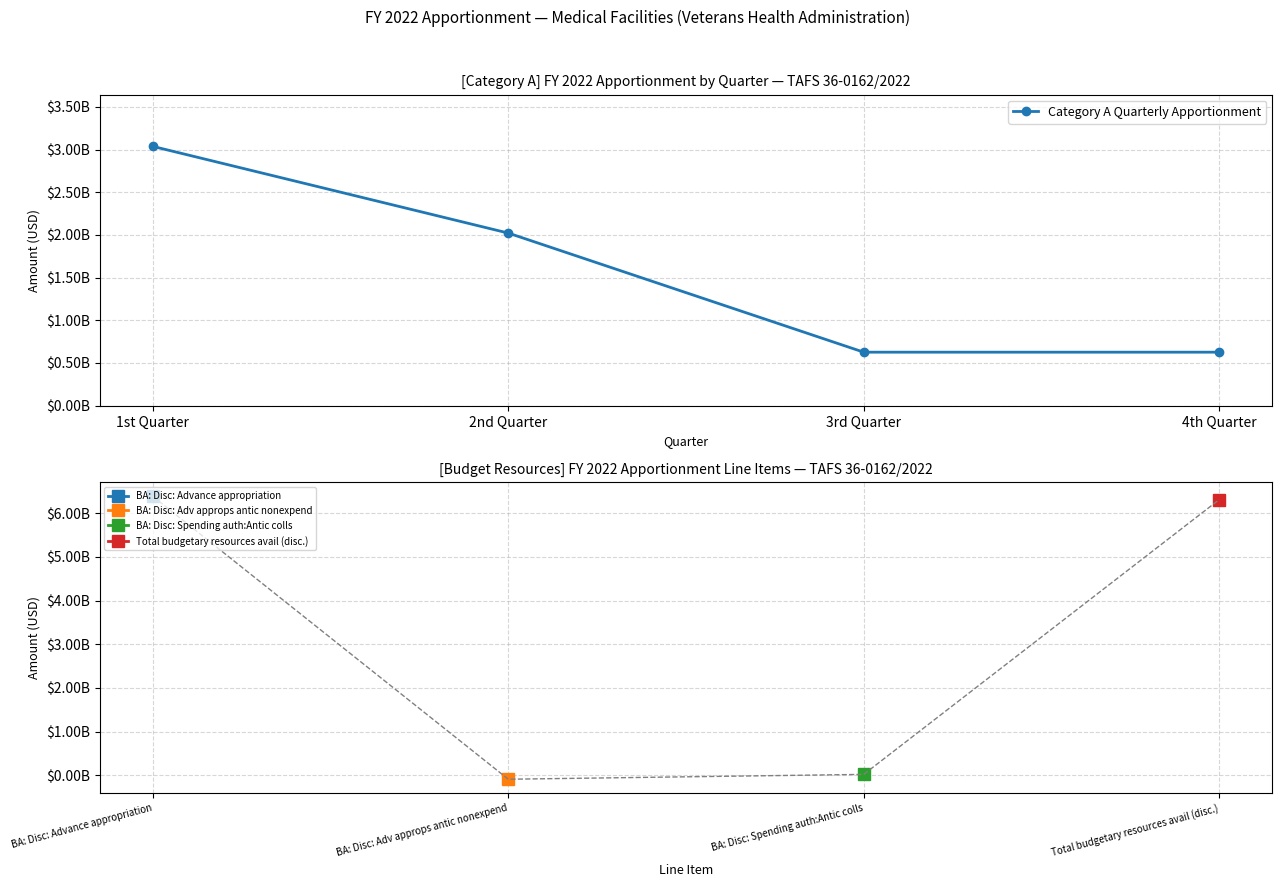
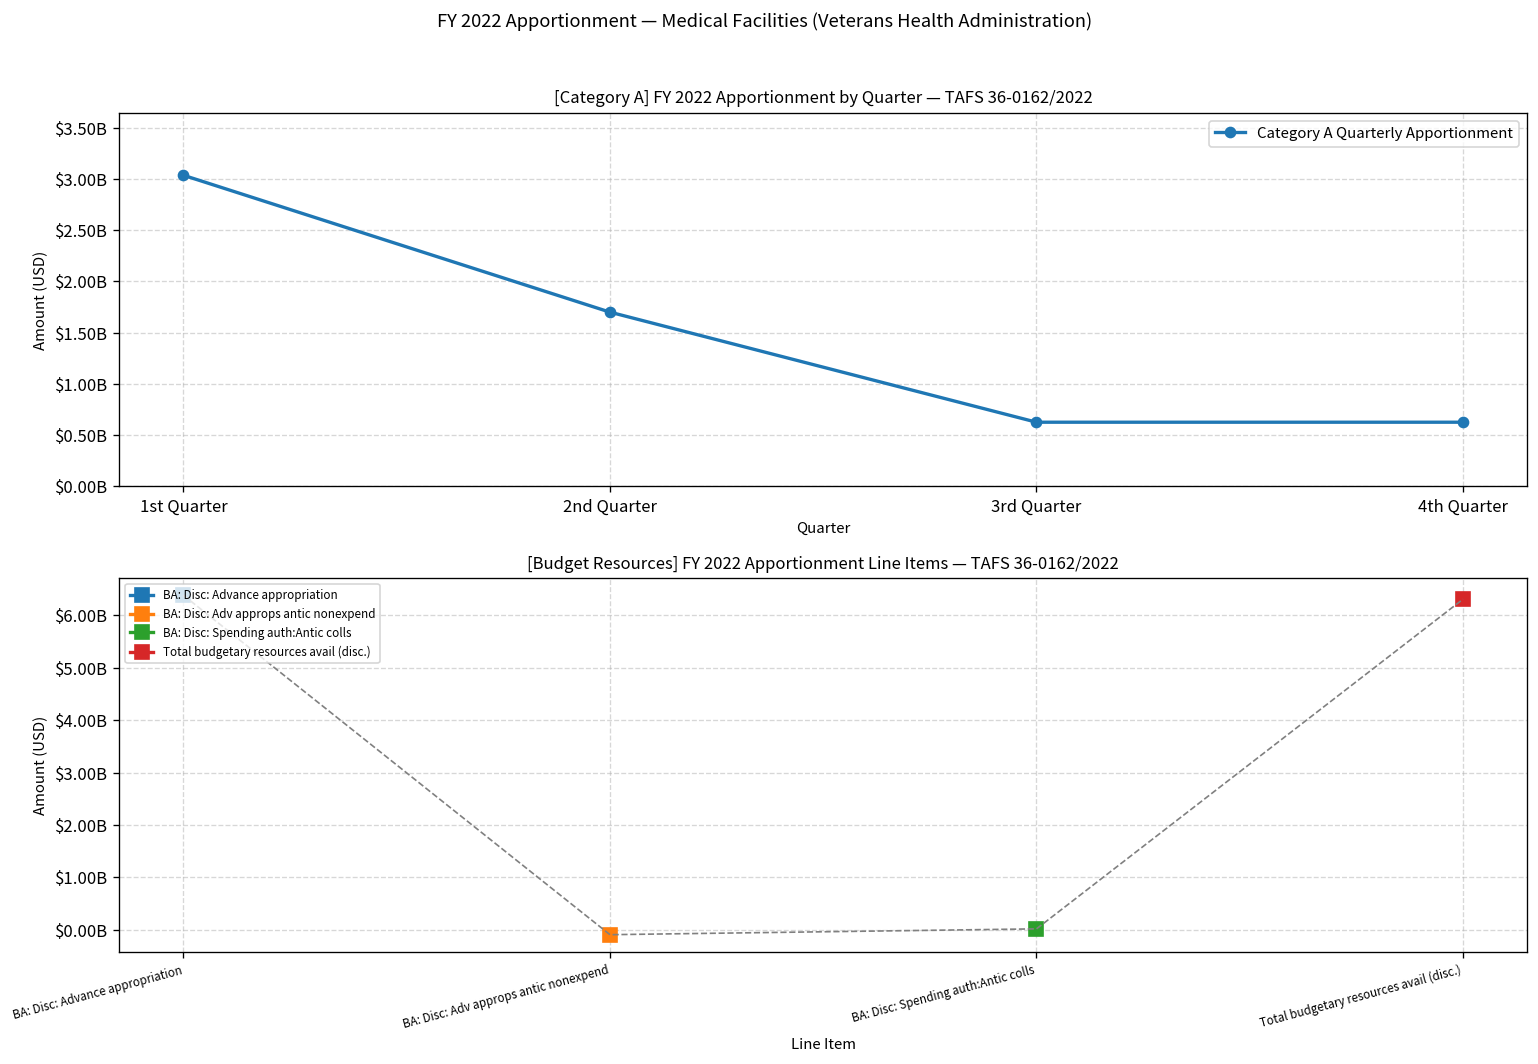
  {
    "[Category A] FY 2022 Apportionment by Quarter — TAFS 36-0162/2022": {
      "1st Quarter": "$3000000000",
-     "2nd Quarter": "$2000000000",
+     "2nd Quarter": "$1700000000",
      "3rd Quarter": "$600000000",
      "4th Quarter": "$600000000"
    }
  }
